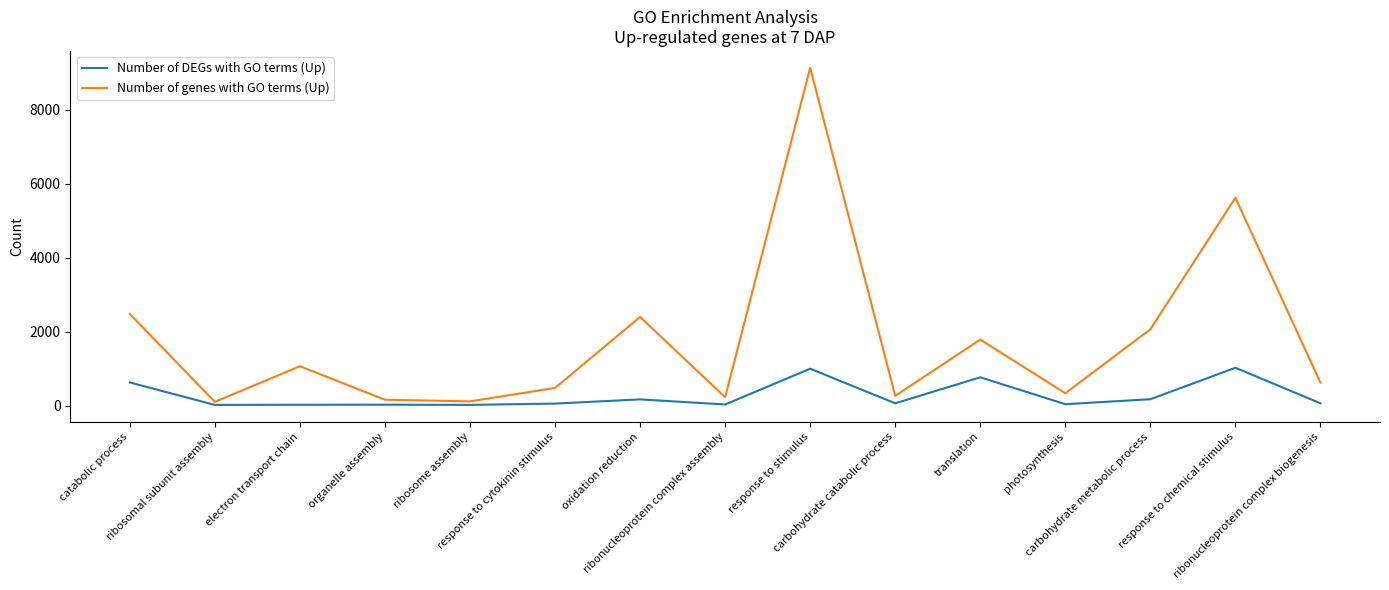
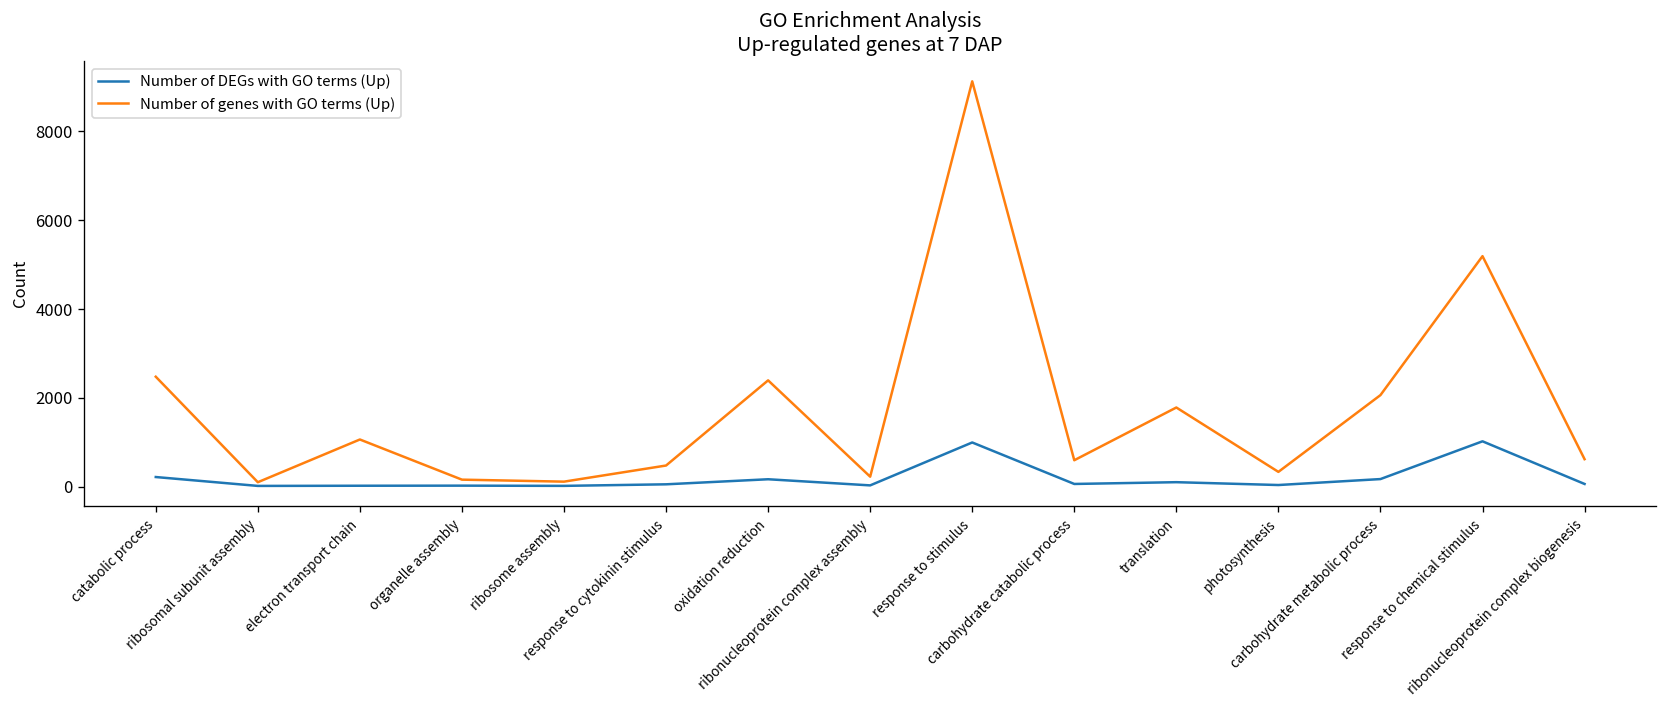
  {
    "Number of DEGs with GO terms (Up)": {
-     "catabolic process": 600,
+     "catabolic process": 200,
      "ribosomal subunit assembly": 0,
      "electron transport chain": 0,
      "organelle assembly": 0,
      "ribosome assembly": 0,
      "response to cytokinin stimulus": 100,
      "oxidation reduction": 200,
      "ribonucleoprotein complex assembly": 0,
      "response to stimulus": 1000,
      "carbohydrate catabolic process": 100,
-     "translation": 800,
+     "translation": 100,
      "photosynthesis": 0,
      "carbohydrate metabolic process": 200,
      "response to chemical stimulus": 1000,
      "ribonucleoprotein complex biogenesis": 100
    },
    "Number of genes with GO terms (Up)": {
      "catabolic process": 2500,
      "ribosomal subunit assembly": 100,
      "electron transport chain": 1100,
      "organelle assembly": 200,
      "ribosome assembly": 100,
      "response to cytokinin stimulus": 500,
      "oxidation reduction": 2400,
      "ribonucleoprotein complex assembly": 200,
      "response to stimulus": 9100,
-     "carbohydrate catabolic process": 300,
+     "carbohydrate catabolic process": 600,
      "translation": 1800,
      "photosynthesis": 300,
      "carbohydrate metabolic process": 2100,
-     "response to chemical stimulus": 5600,
+     "response to chemical stimulus": 5200,
      "ribonucleoprotein complex biogenesis": 600
    }
  }
